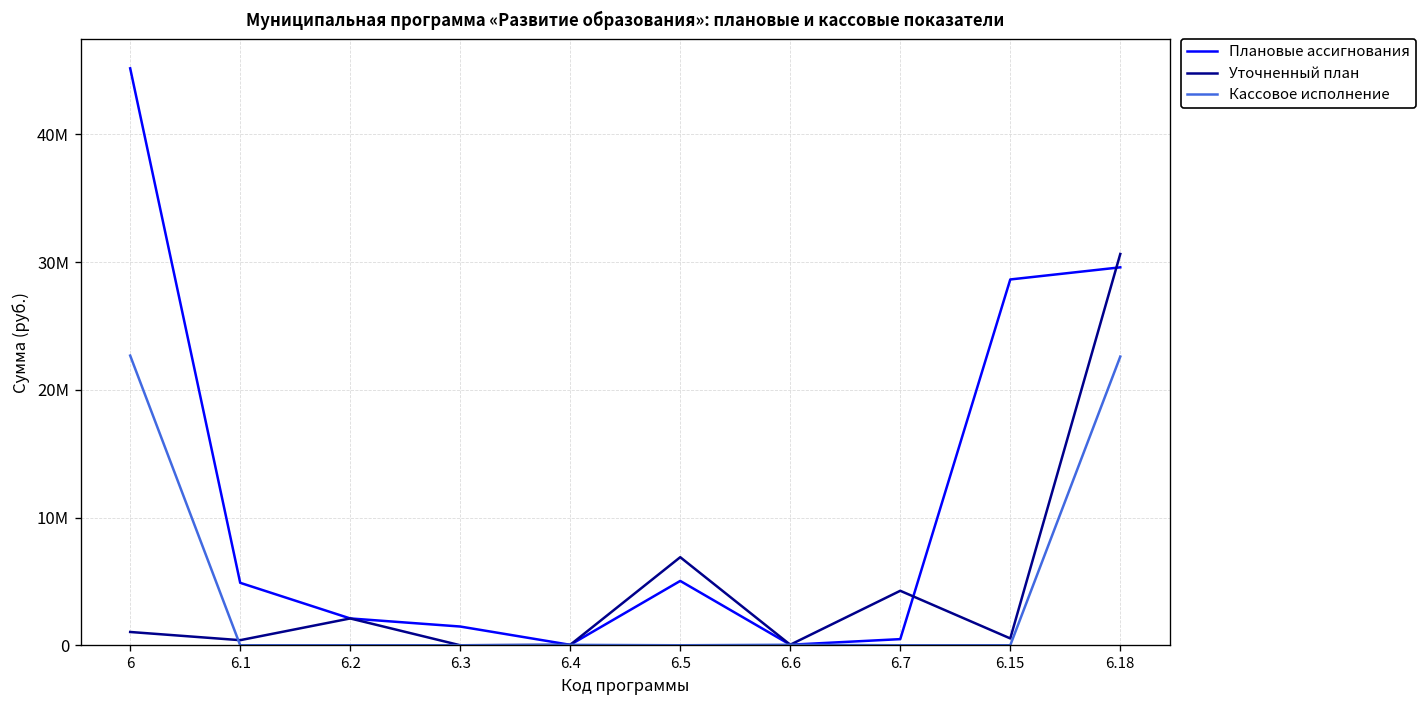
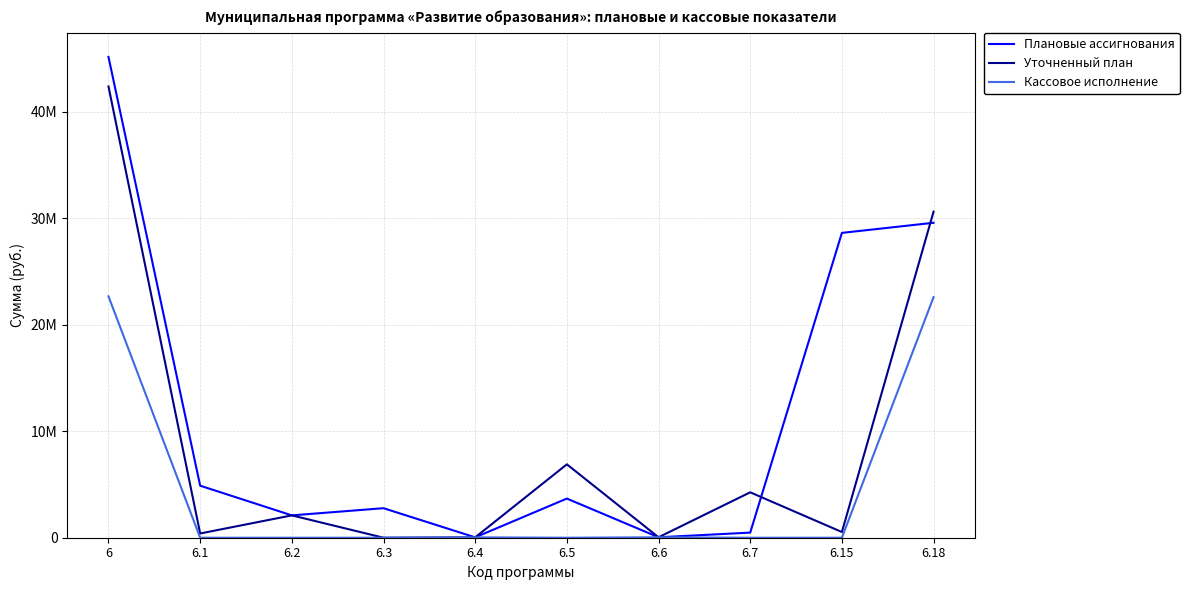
  {
    "Плановые ассигнования": {
      "6": 45200000,
      "6.1": 4900000,
-     "6.3": 1500000,
-     "6.5": 5000000,
+     "6.3": 2800000,
+     "6.5": 3700000,
      "6.7": 500000,
      "6.15": 28600000,
      "6.18": 29600000
    },
    "Уточненный план": {
-     "6": 1000000,
+     "6": 42400000,
      "6.1": 400000,
      "6.5": 6900000,
      "6.7": 4300000,
      "6.15": 500000,
      "6.18": 30600000
    },
    "Кассовое исполнение": {
      "6": 22700000,
      "6.1": 0,
      "6.2": 0,
      "6.5": 0,
      "6.7": 0,
      "6.15": 0,
      "6.18": 22600000
    }
  }
